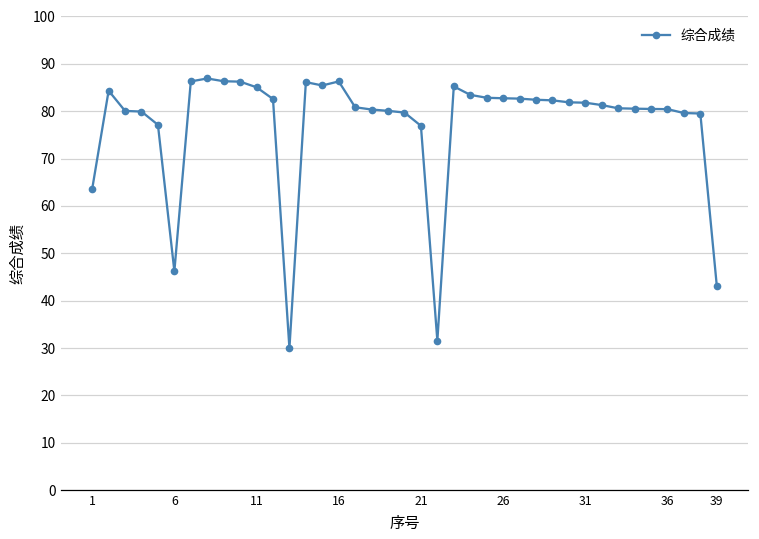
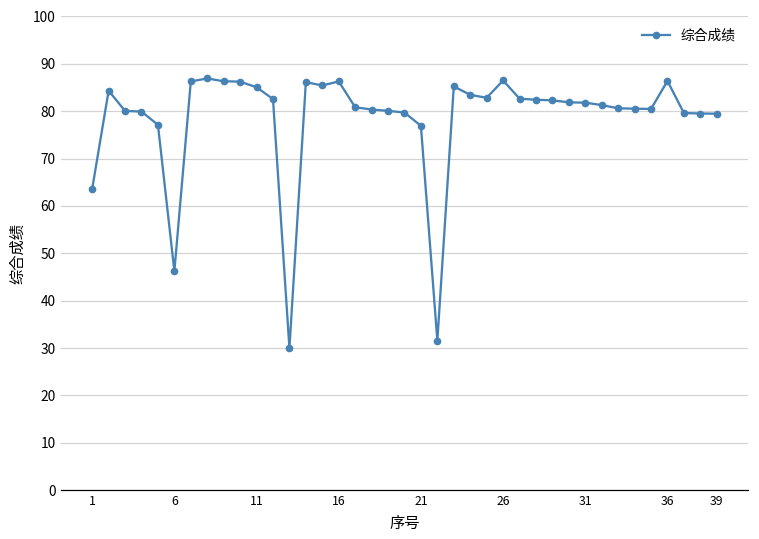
  {
    "1": 64,
    "6": 46,
    "11": 85,
    "16": 86,
    "21": 77,
-   "26": 83,
+   "26": 86,
    "31": 82,
-   "36": 80,
-   "39": 43
+   "36": 86,
+   "39": 79
  }
